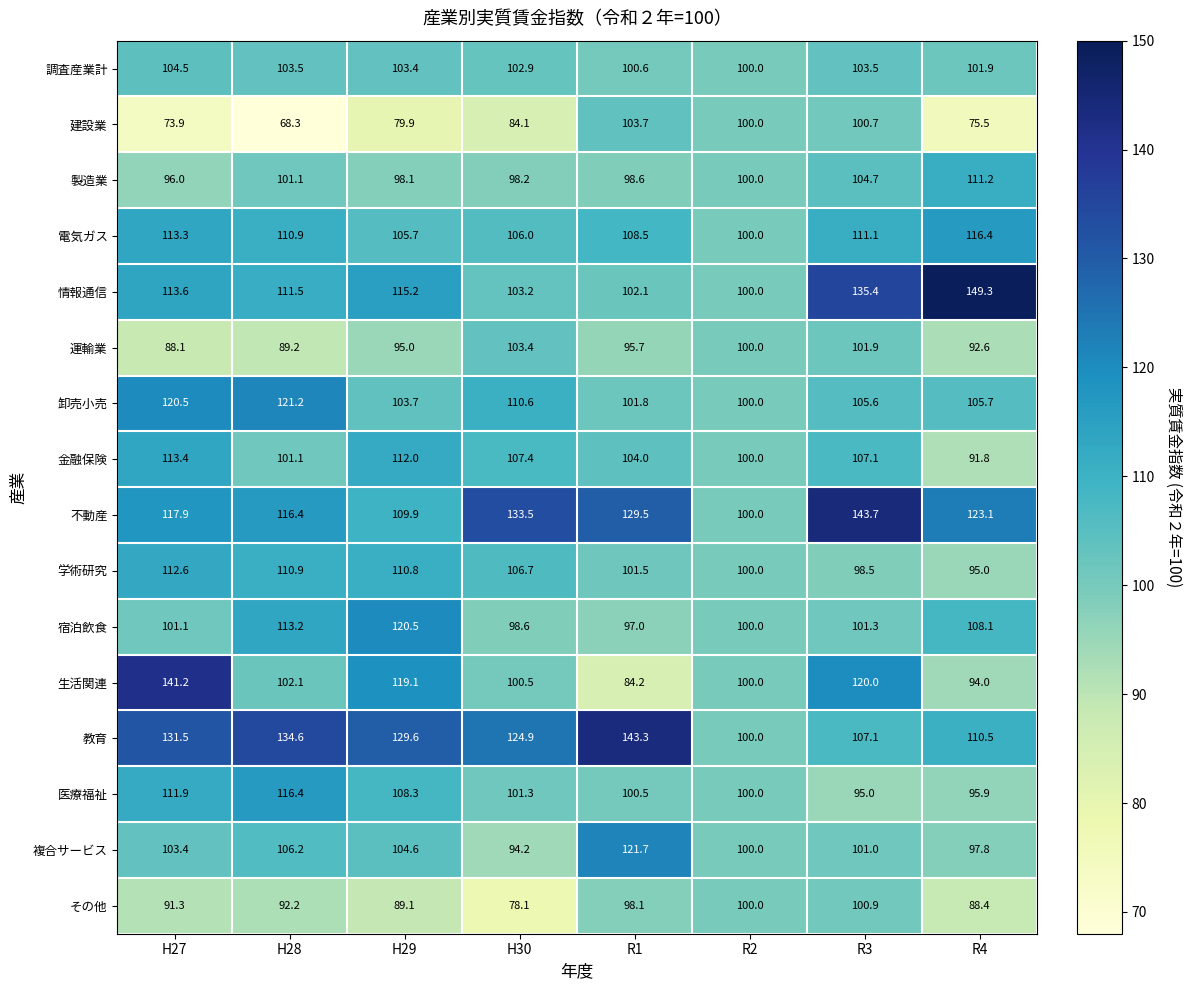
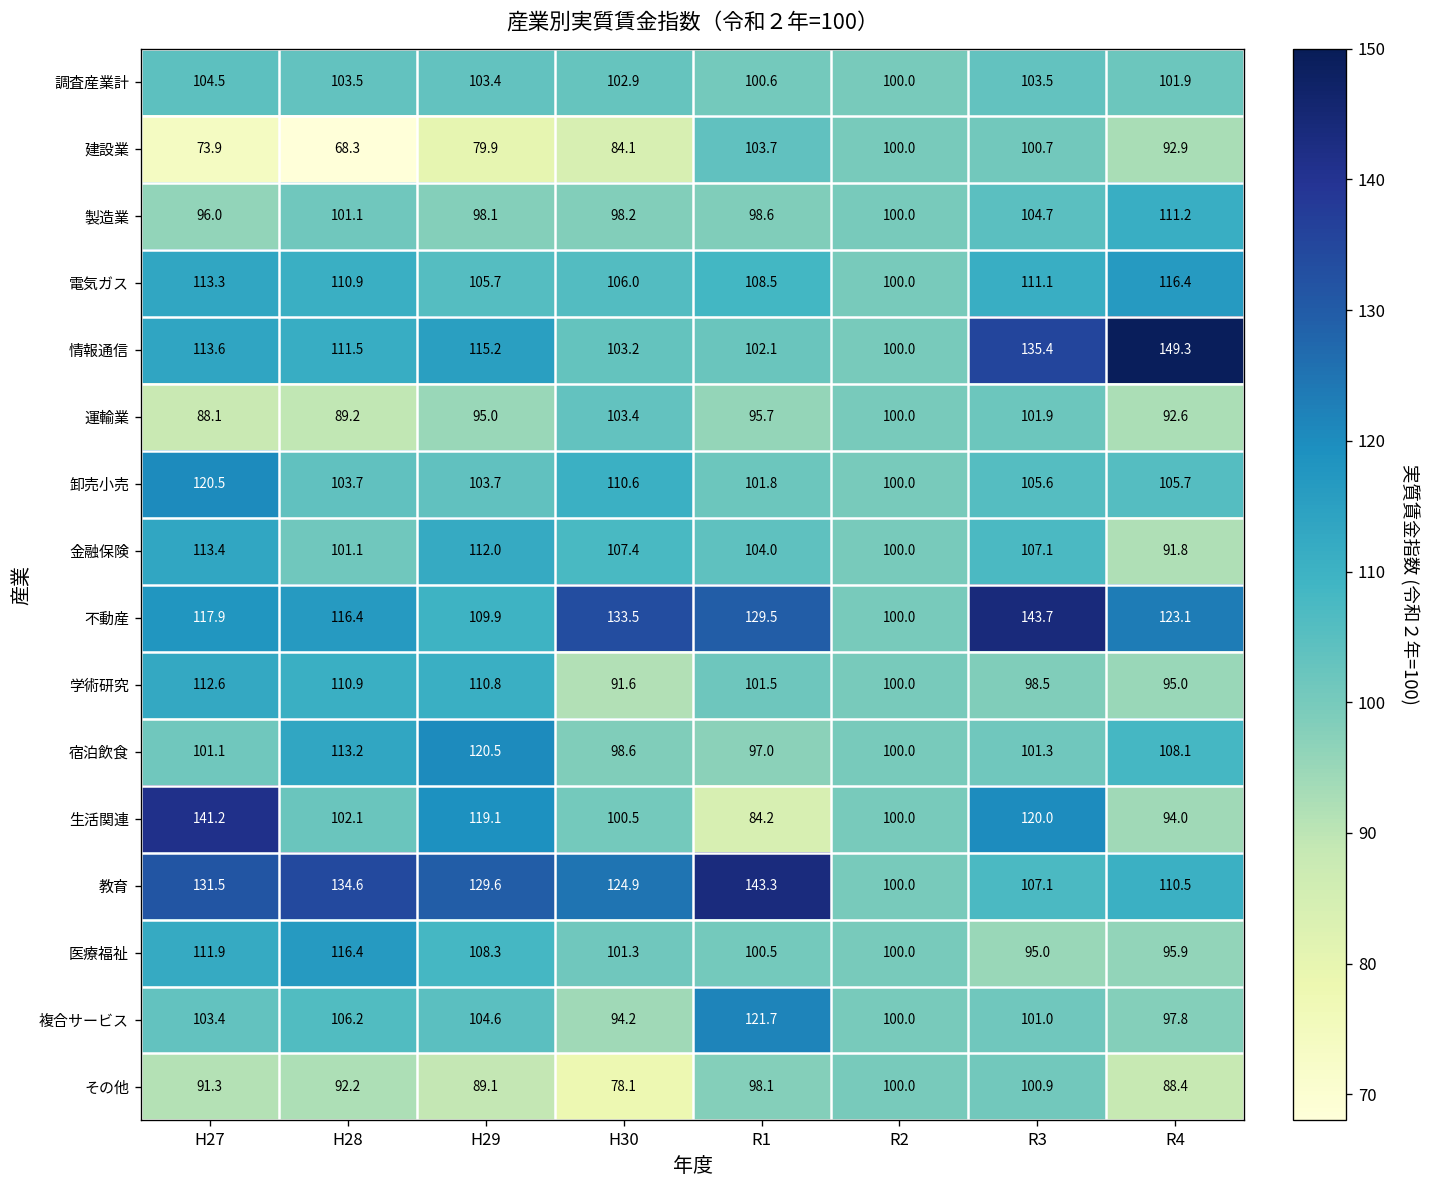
  {
    "調査産業計": {
      "H27": 104.5,
      "H28": 103.5,
      "H29": 103.4,
      "H30": 102.9,
      "R1": 100.6,
      "R2": 100.0,
      "R3": 103.5,
      "R4": 101.9
    },
    "建設業": {
      "H27": 73.9,
      "H28": 68.3,
      "H29": 79.9,
      "H30": 84.1,
      "R1": 103.7,
      "R2": 100.0,
      "R3": 100.7,
-     "R4": 75.5
+     "R4": 92.9
    },
    "製造業": {
      "H27": 96.0,
      "H28": 101.1,
      "H29": 98.1,
      "H30": 98.2,
      "R1": 98.6,
      "R2": 100.0,
      "R3": 104.7,
      "R4": 111.2
    },
    "電気ガス": {
      "H27": 113.3,
      "H28": 110.9,
      "H29": 105.7,
      "H30": 106.0,
      "R1": 108.5,
      "R2": 100.0,
      "R3": 111.1,
      "R4": 116.4
    },
    "情報通信": {
      "H27": 113.6,
      "H28": 111.5,
      "H29": 115.2,
      "H30": 103.2,
      "R1": 102.1,
      "R2": 100.0,
      "R3": 135.4,
      "R4": 149.3
    },
    "運輸業": {
      "H27": 88.1,
      "H28": 89.2,
      "H29": 95.0,
      "H30": 103.4,
      "R1": 95.7,
      "R2": 100.0,
      "R3": 101.9,
      "R4": 92.6
    },
    "卸売小売": {
      "H27": 120.5,
-     "H28": 121.2,
+     "H28": 103.7,
      "H29": 103.7,
      "H30": 110.6,
      "R1": 101.8,
      "R2": 100.0,
      "R3": 105.6,
      "R4": 105.7
    },
    "金融保険": {
      "H27": 113.4,
      "H28": 101.1,
      "H29": 112.0,
      "H30": 107.4,
      "R1": 104.0,
      "R2": 100.0,
      "R3": 107.1,
      "R4": 91.8
    },
    "不動産": {
      "H27": 117.9,
      "H28": 116.4,
      "H29": 109.9,
      "H30": 133.5,
      "R1": 129.5,
      "R2": 100.0,
      "R3": 143.7,
      "R4": 123.1
    },
    "学術研究": {
      "H27": 112.6,
      "H28": 110.9,
      "H29": 110.8,
-     "H30": 106.7,
+     "H30": 91.6,
      "R1": 101.5,
      "R2": 100.0,
      "R3": 98.5,
      "R4": 95.0
    },
    "宿泊飲食": {
      "H27": 101.1,
      "H28": 113.2,
      "H29": 120.5,
      "H30": 98.6,
      "R1": 97.0,
      "R2": 100.0,
      "R3": 101.3,
      "R4": 108.1
    },
    "生活関連": {
      "H27": 141.2,
      "H28": 102.1,
      "H29": 119.1,
      "H30": 100.5,
      "R1": 84.2,
      "R2": 100.0,
      "R3": 120.0,
      "R4": 94.0
    },
    "教育": {
      "H27": 131.5,
      "H28": 134.6,
      "H29": 129.6,
      "H30": 124.9,
      "R1": 143.3,
      "R2": 100.0,
      "R3": 107.1,
      "R4": 110.5
    },
    "医療福祉": {
      "H27": 111.9,
      "H28": 116.4,
      "H29": 108.3,
      "H30": 101.3,
      "R1": 100.5,
      "R2": 100.0,
      "R3": 95.0,
      "R4": 95.9
    },
    "複合サービス": {
      "H27": 103.4,
      "H28": 106.2,
      "H29": 104.6,
      "H30": 94.2,
      "R1": 121.7,
      "R2": 100.0,
      "R3": 101.0,
      "R4": 97.8
    },
    "その他": {
      "H27": 91.3,
      "H28": 92.2,
      "H29": 89.1,
      "H30": 78.1,
      "R1": 98.1,
      "R2": 100.0,
      "R3": 100.9,
      "R4": 88.4
    }
  }
